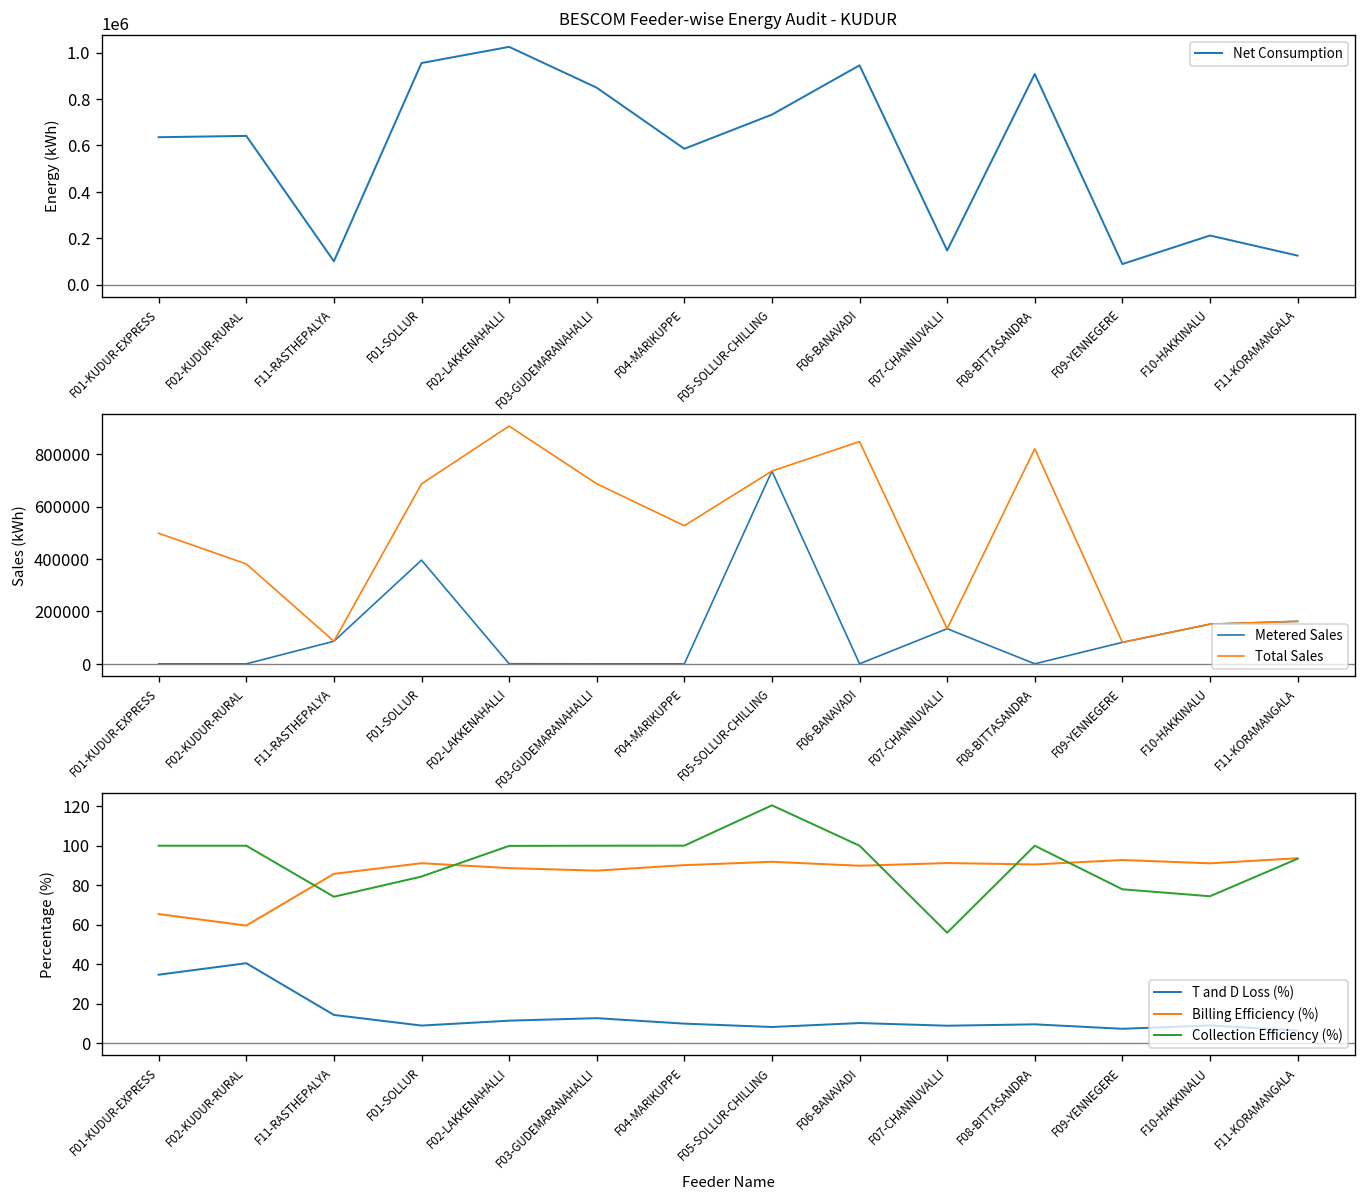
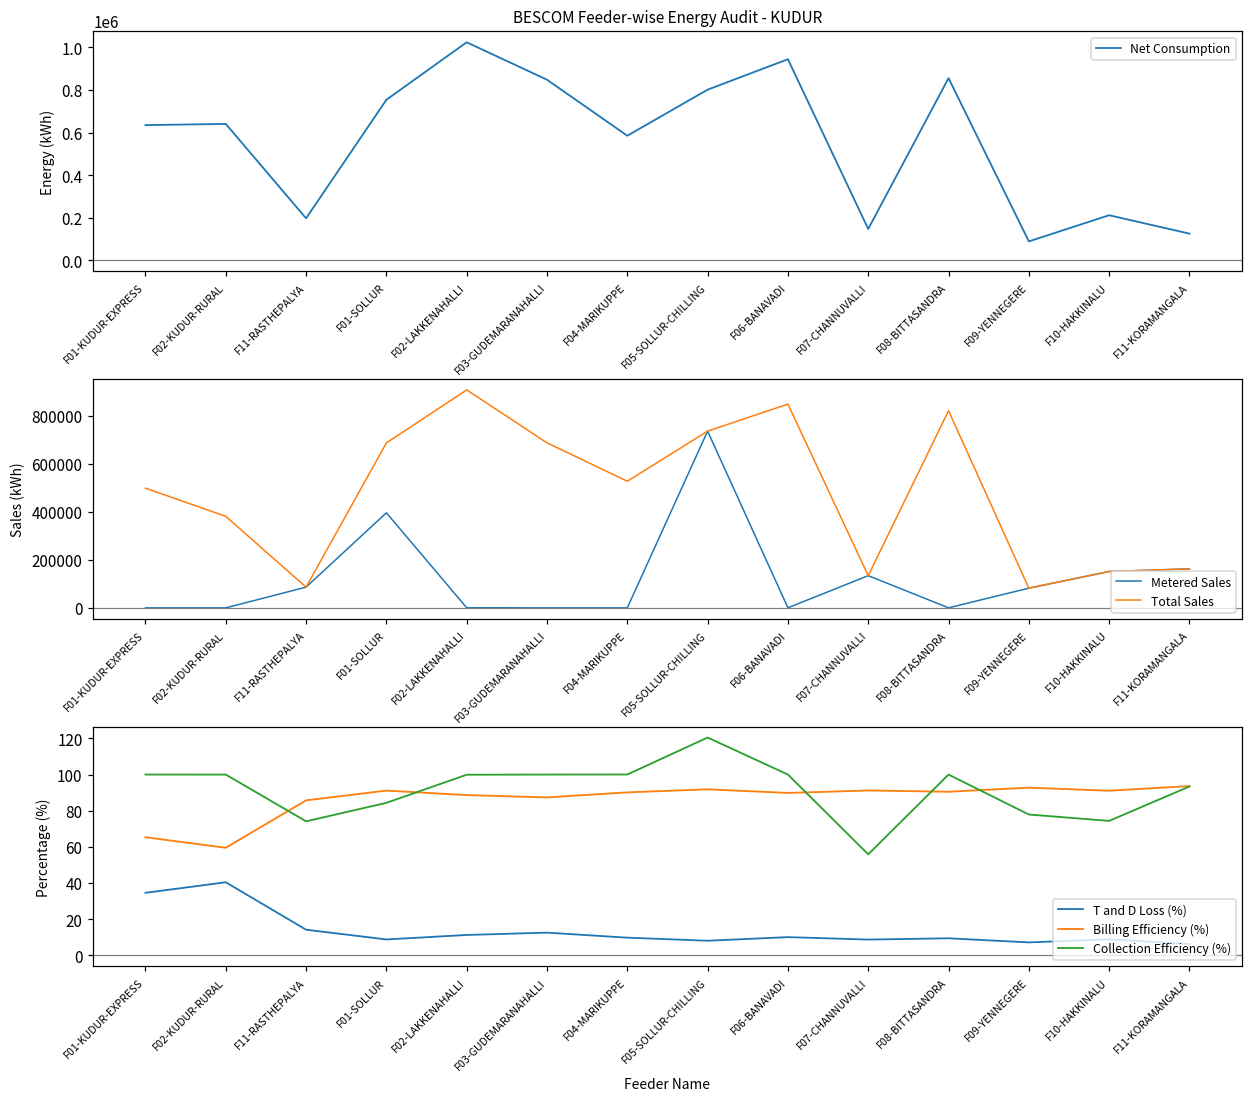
  {
    "BESCOM Feeder-wise Energy Audit - KUDUR": {
      "F01-KUDUR-EXPRESS": 640000,
      "F02-KUDUR-RURAL": 640000,
-     "F11-RASTHEPALYA": 100000,
-     "F01-SOLLUR": 950000,
+     "F11-RASTHEPALYA": 200000,
+     "F01-SOLLUR": 750000,
      "F02-LAKKENAHALLI": 1020000,
      "F03-GUDEMARANAHALLI": 850000,
      "F04-MARIKUPPE": 590000,
-     "F05-SOLLUR-CHILLING": 730000,
+     "F05-SOLLUR-CHILLING": 800000,
      "F06-BANAVADI": 940000,
      "F07-CHANNUVALLI": 150000,
-     "F08-BITTASANDRA": 910000,
+     "F08-BITTASANDRA": 860000,
      "F09-YENNEGERE": 90000,
      "F10-HAKKINALU": 210000,
      "F11-KORAMANGALA": 130000
    }
  }
